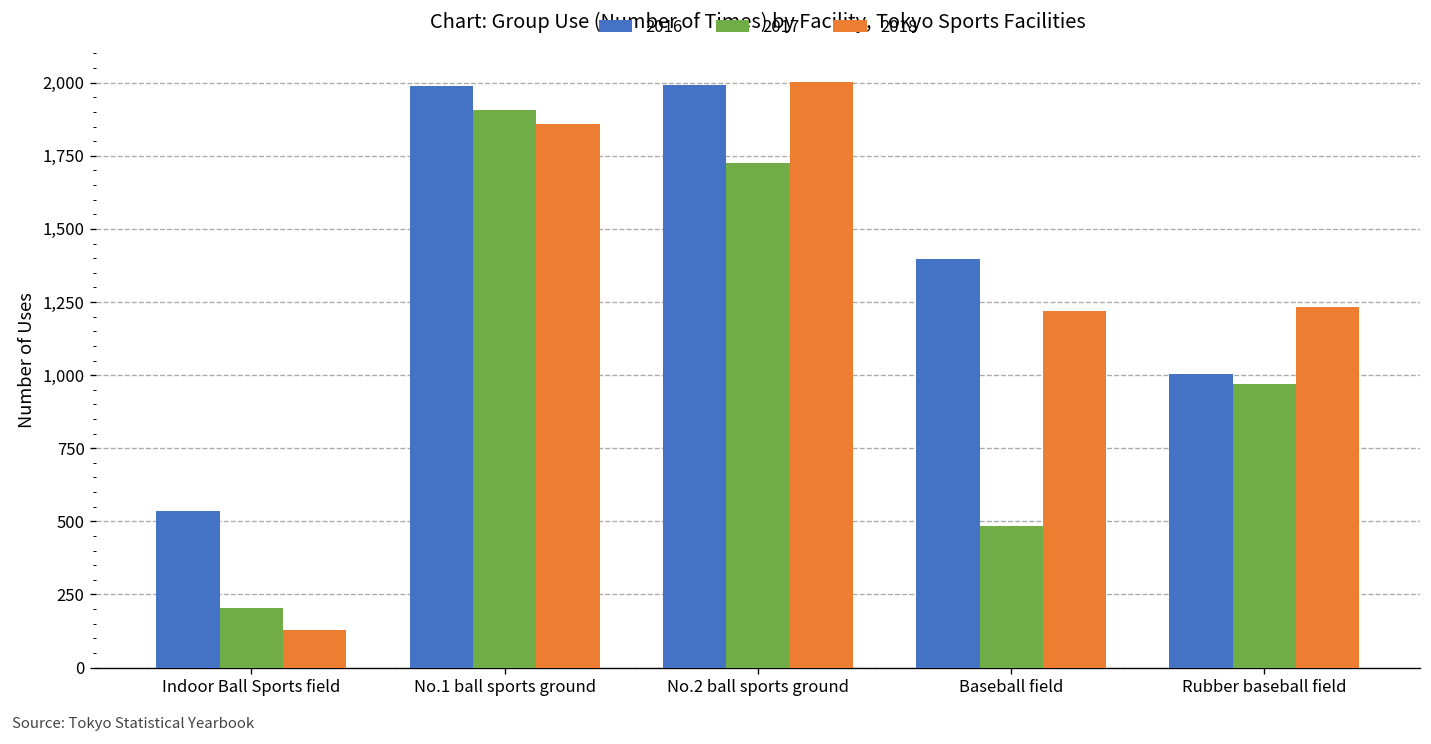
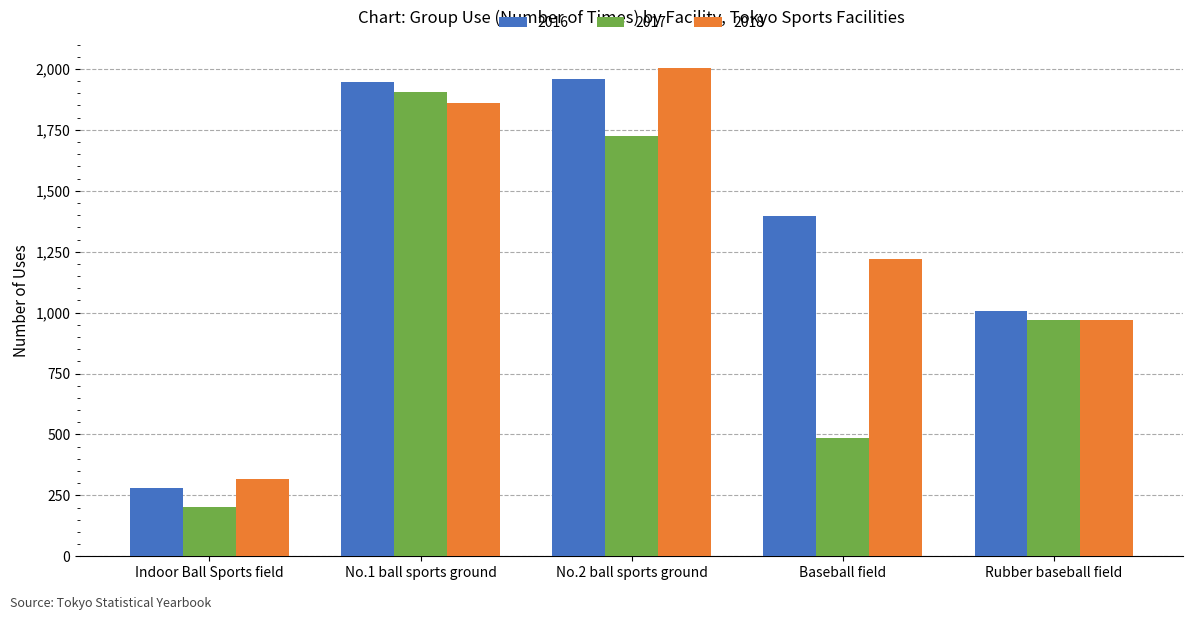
  {
    "2016": {
-     "Indoor Ball Sports field": "530",
-     "No.1 ball sports ground": "1,990",
-     "No.2 ball sports ground": "1,990",
+     "Indoor Ball Sports field": "280",
+     "No.1 ball sports ground": "1,950",
+     "No.2 ball sports ground": "1,960",
      "Baseball field": "1,400",
      "Rubber baseball field": "1,010"
    },
    "2017": {
      "Indoor Ball Sports field": "200",
      "No.1 ball sports ground": "1,910",
      "No.2 ball sports ground": "1,730",
      "Baseball field": "480",
      "Rubber baseball field": "970"
    },
    "2018": {
-     "Indoor Ball Sports field": "130",
+     "Indoor Ball Sports field": "320",
      "No.1 ball sports ground": "1,860",
      "No.2 ball sports ground": "2,000",
      "Baseball field": "1,220",
-     "Rubber baseball field": "1,230"
+     "Rubber baseball field": "970"
    }
  }
